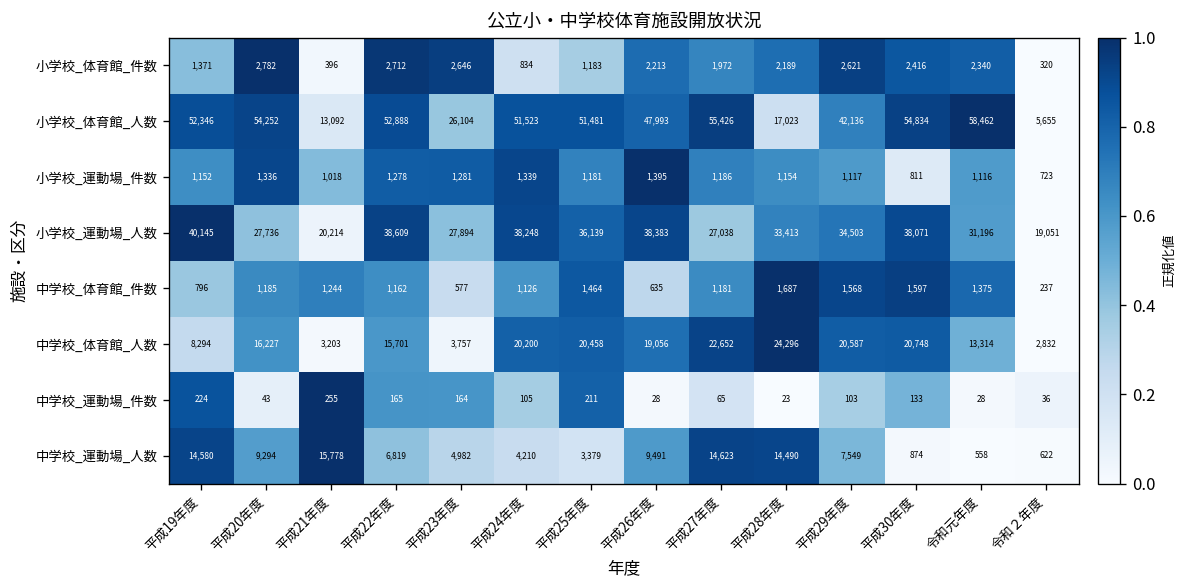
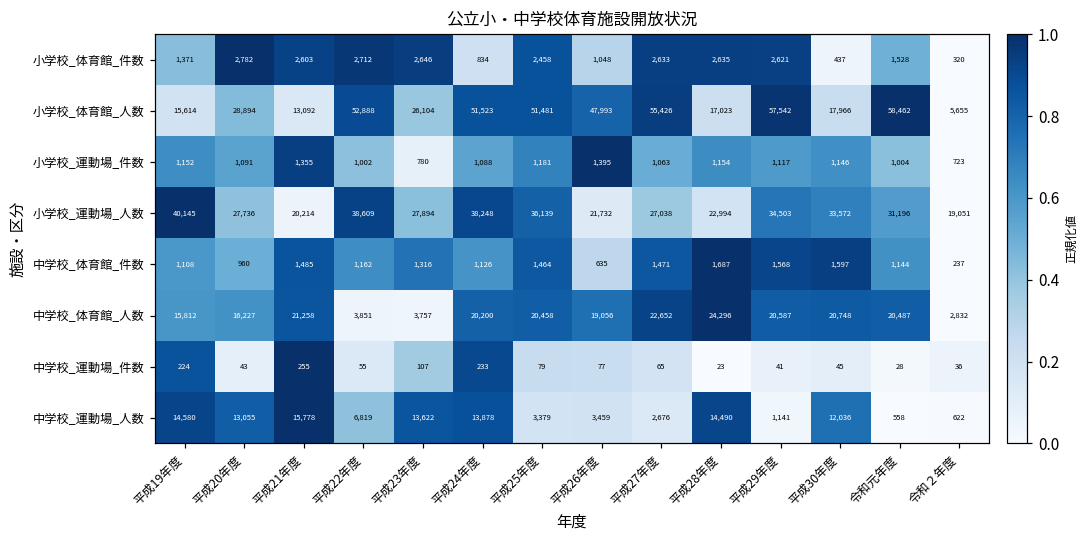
  {
    "小学校_体育館_件数": {
      "平成19年度": "1,371",
      "平成20年度": "2,782",
-     "平成21年度": "396",
+     "平成21年度": "2,603",
      "平成22年度": "2,712",
      "平成23年度": "2,646",
      "平成24年度": "834",
-     "平成25年度": "1,183",
-     "平成26年度": "2,213",
-     "平成27年度": "1,972",
-     "平成28年度": "2,189",
+     "平成25年度": "2,458",
+     "平成26年度": "1,048",
+     "平成27年度": "2,633",
+     "平成28年度": "2,635",
      "平成29年度": "2,621",
-     "平成30年度": "2,416",
-     "令和元年度": "2,340",
+     "平成30年度": "437",
+     "令和元年度": "1,528",
      "令和２年度": "320"
    },
    "小学校_体育館_人数": {
-     "平成19年度": "52,346",
-     "平成20年度": "54,252",
+     "平成19年度": "15,614",
+     "平成20年度": "28,894",
      "平成21年度": "13,092",
      "平成22年度": "52,888",
      "平成23年度": "26,104",
      "平成24年度": "51,523",
      "平成25年度": "51,481",
      "平成26年度": "47,993",
      "平成27年度": "55,426",
      "平成28年度": "17,023",
-     "平成29年度": "42,136",
-     "平成30年度": "54,834",
+     "平成29年度": "57,542",
+     "平成30年度": "17,966",
      "令和元年度": "58,462",
      "令和２年度": "5,655"
    },
    "小学校_運動場_件数": {
      "平成19年度": "1,152",
-     "平成20年度": "1,336",
-     "平成21年度": "1,018",
-     "平成22年度": "1,278",
-     "平成23年度": "1,281",
-     "平成24年度": "1,339",
+     "平成20年度": "1,091",
+     "平成21年度": "1,355",
+     "平成22年度": "1,002",
+     "平成23年度": "780",
+     "平成24年度": "1,088",
      "平成25年度": "1,181",
      "平成26年度": "1,395",
-     "平成27年度": "1,186",
+     "平成27年度": "1,063",
      "平成28年度": "1,154",
      "平成29年度": "1,117",
-     "平成30年度": "811",
-     "令和元年度": "1,116",
+     "平成30年度": "1,146",
+     "令和元年度": "1,004",
      "令和２年度": "723"
    },
    "小学校_運動場_人数": {
      "平成19年度": "40,145",
      "平成20年度": "27,736",
      "平成21年度": "20,214",
      "平成22年度": "38,609",
      "平成23年度": "27,894",
      "平成24年度": "38,248",
      "平成25年度": "36,139",
-     "平成26年度": "38,383",
+     "平成26年度": "21,732",
      "平成27年度": "27,038",
-     "平成28年度": "33,413",
+     "平成28年度": "22,994",
      "平成29年度": "34,503",
-     "平成30年度": "38,071",
+     "平成30年度": "33,572",
      "令和元年度": "31,196",
      "令和２年度": "19,051"
    },
    "中学校_体育館_件数": {
-     "平成19年度": "796",
-     "平成20年度": "1,185",
-     "平成21年度": "1,244",
+     "平成19年度": "1,108",
+     "平成20年度": "960",
+     "平成21年度": "1,485",
      "平成22年度": "1,162",
-     "平成23年度": "577",
+     "平成23年度": "1,316",
      "平成24年度": "1,126",
      "平成25年度": "1,464",
      "平成26年度": "635",
-     "平成27年度": "1,181",
+     "平成27年度": "1,471",
      "平成28年度": "1,687",
      "平成29年度": "1,568",
      "平成30年度": "1,597",
-     "令和元年度": "1,375",
+     "令和元年度": "1,144",
      "令和２年度": "237"
    },
    "中学校_体育館_人数": {
-     "平成19年度": "8,294",
+     "平成19年度": "15,812",
      "平成20年度": "16,227",
-     "平成21年度": "3,203",
-     "平成22年度": "15,701",
+     "平成21年度": "21,258",
+     "平成22年度": "3,851",
      "平成23年度": "3,757",
      "平成24年度": "20,200",
      "平成25年度": "20,458",
      "平成26年度": "19,056",
      "平成27年度": "22,652",
      "平成28年度": "24,296",
      "平成29年度": "20,587",
      "平成30年度": "20,748",
-     "令和元年度": "13,314",
+     "令和元年度": "20,487",
      "令和２年度": "2,832"
    },
    "中学校_運動場_件数": {
      "平成19年度": "224",
      "平成20年度": "43",
      "平成21年度": "255",
-     "平成22年度": "165",
-     "平成23年度": "164",
-     "平成24年度": "105",
-     "平成25年度": "211",
-     "平成26年度": "28",
+     "平成22年度": "55",
+     "平成23年度": "107",
+     "平成24年度": "233",
+     "平成25年度": "79",
+     "平成26年度": "77",
      "平成27年度": "65",
      "平成28年度": "23",
-     "平成29年度": "103",
-     "平成30年度": "133",
+     "平成29年度": "41",
+     "平成30年度": "45",
      "令和元年度": "28",
      "令和２年度": "36"
    },
    "中学校_運動場_人数": {
      "平成19年度": "14,580",
-     "平成20年度": "9,294",
+     "平成20年度": "13,055",
      "平成21年度": "15,778",
      "平成22年度": "6,819",
-     "平成23年度": "4,982",
-     "平成24年度": "4,210",
+     "平成23年度": "13,622",
+     "平成24年度": "13,878",
      "平成25年度": "3,379",
-     "平成26年度": "9,491",
-     "平成27年度": "14,623",
+     "平成26年度": "3,459",
+     "平成27年度": "2,676",
      "平成28年度": "14,490",
-     "平成29年度": "7,549",
-     "平成30年度": "874",
+     "平成29年度": "1,141",
+     "平成30年度": "12,036",
      "令和元年度": "558",
      "令和２年度": "622"
    }
  }
